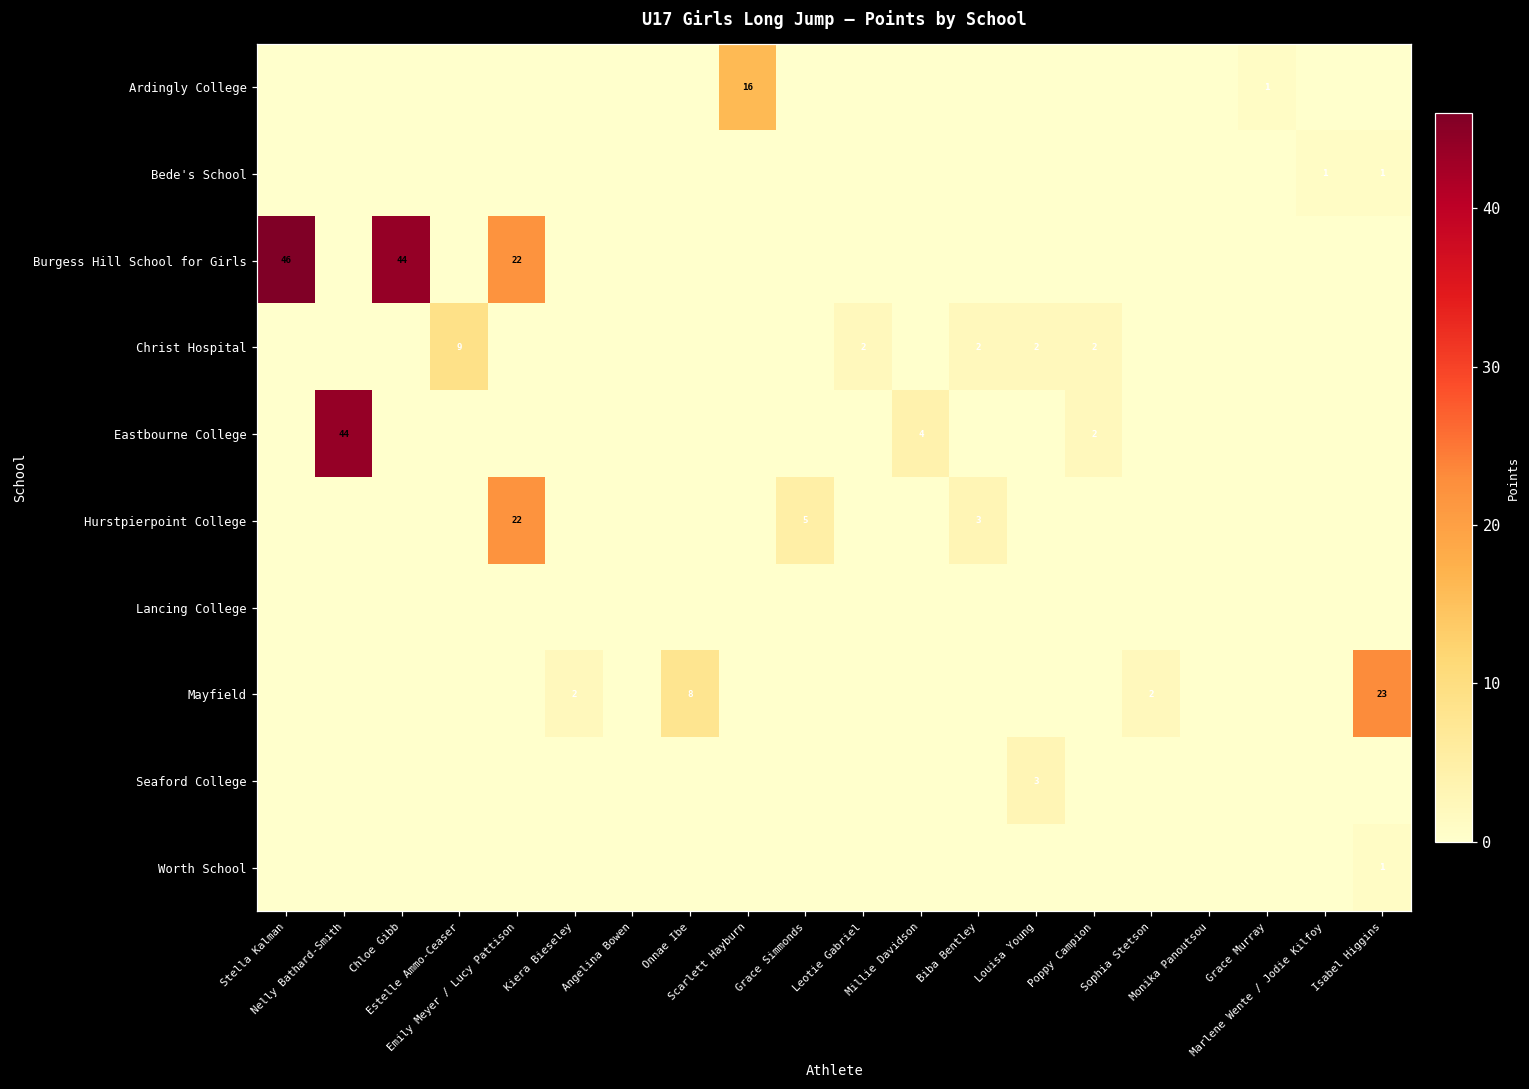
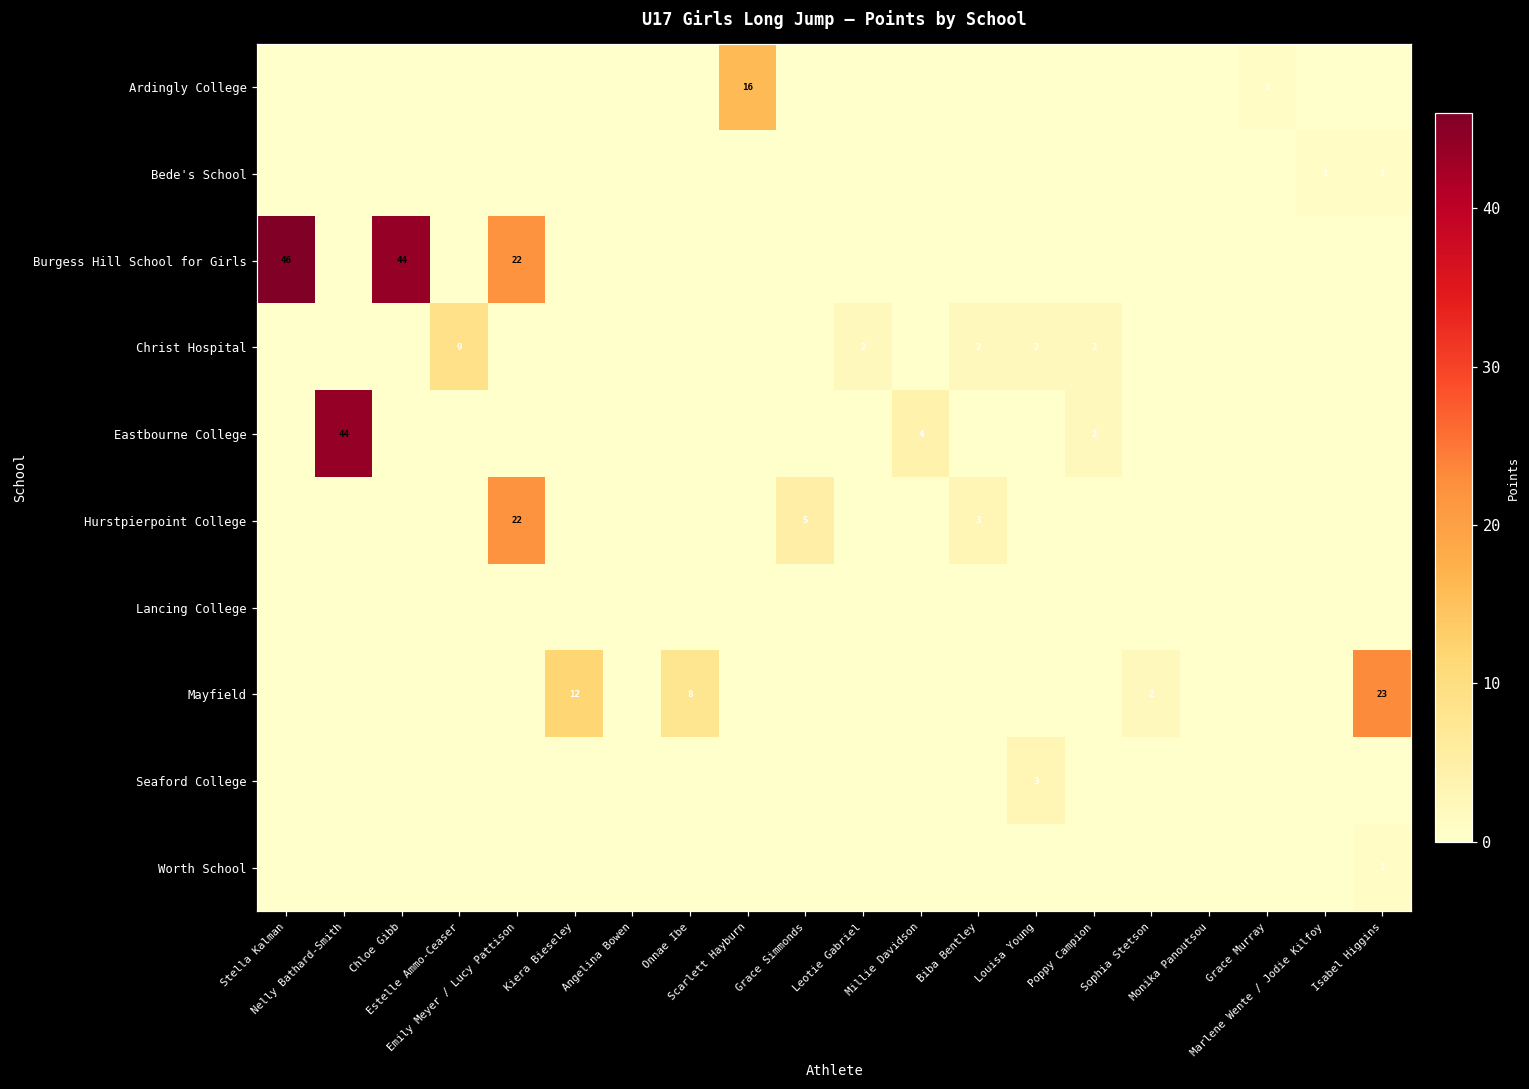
  {
    "Ardingly College": {
      "Scarlett Hayburn": 16,
      "Grace Murray": 1
    },
    "Bede's School": {
      "Marlene Wente / Jodie Kilfoy": 1,
      "Isabel Higgins": 1
    },
    "Burgess Hill School for Girls": {
      "Stella Kalman": 46,
      "Chloe Gibb": 44,
      "Emily Meyer / Lucy Pattison": 22
    },
    "Christ Hospital": {
      "Estelle Ammo-Ceaser": 9,
      "Leotie Gabriel": 2,
      "Biba Bentley": 2,
      "Louisa Young": 2,
      "Poppy Campion": 2
    },
    "Eastbourne College": {
      "Nelly Bathard-Smith": 44,
      "Millie Davidson": 4,
      "Poppy Campion": 2
    },
    "Hurstpierpoint College": {
      "Emily Meyer / Lucy Pattison": 22,
      "Grace Simmonds": 5,
      "Biba Bentley": 3
    },
    "Mayfield": {
-     "Kiera Bieseley": 2,
+     "Kiera Bieseley": 12,
      "Onnae Ibe": 8,
      "Sophia Stetson": 2,
      "Isabel Higgins": 23
    },
    "Seaford College": {
      "Louisa Young": 3
    },
    "Worth School": {
      "Isabel Higgins": 1
    }
  }
